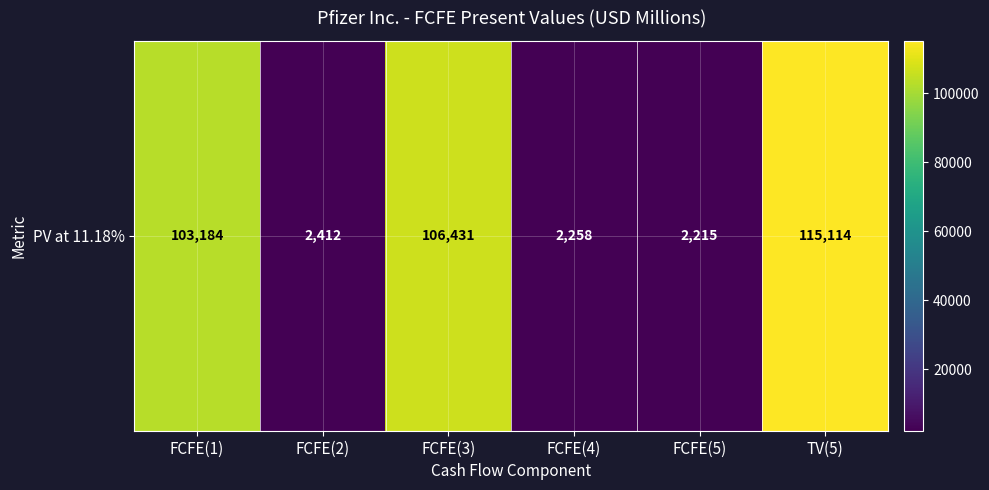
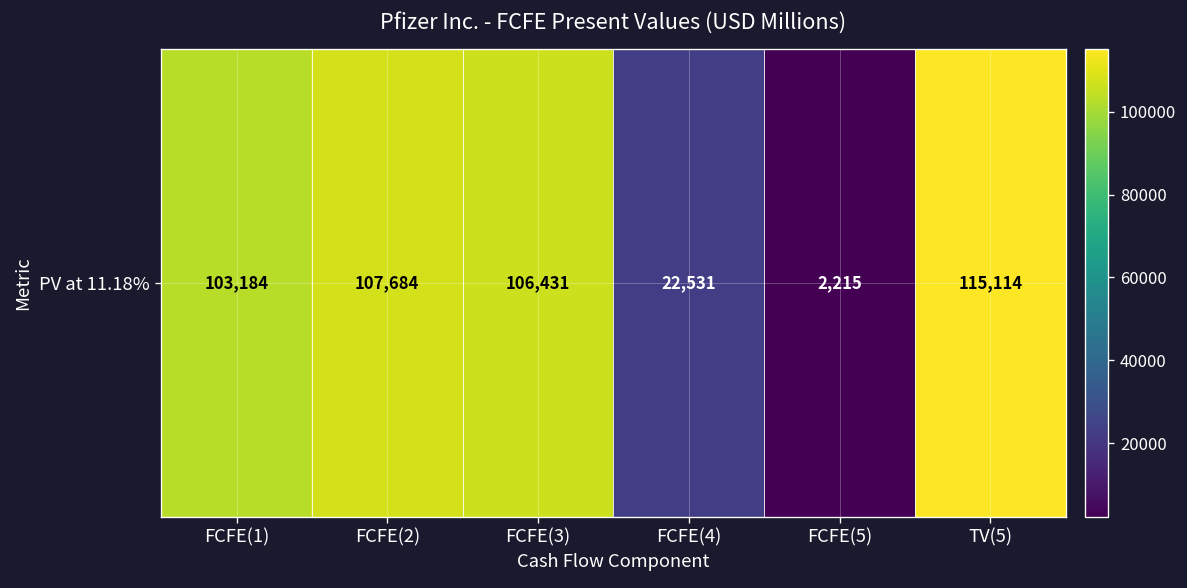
  {
    "PV at 11.18%": {
      "FCFE(1)": "103,184",
-     "FCFE(2)": "2,412",
+     "FCFE(2)": "107,684",
      "FCFE(3)": "106,431",
-     "FCFE(4)": "2,258",
+     "FCFE(4)": "22,531",
      "FCFE(5)": "2,215",
      "TV(5)": "115,114"
    }
  }
